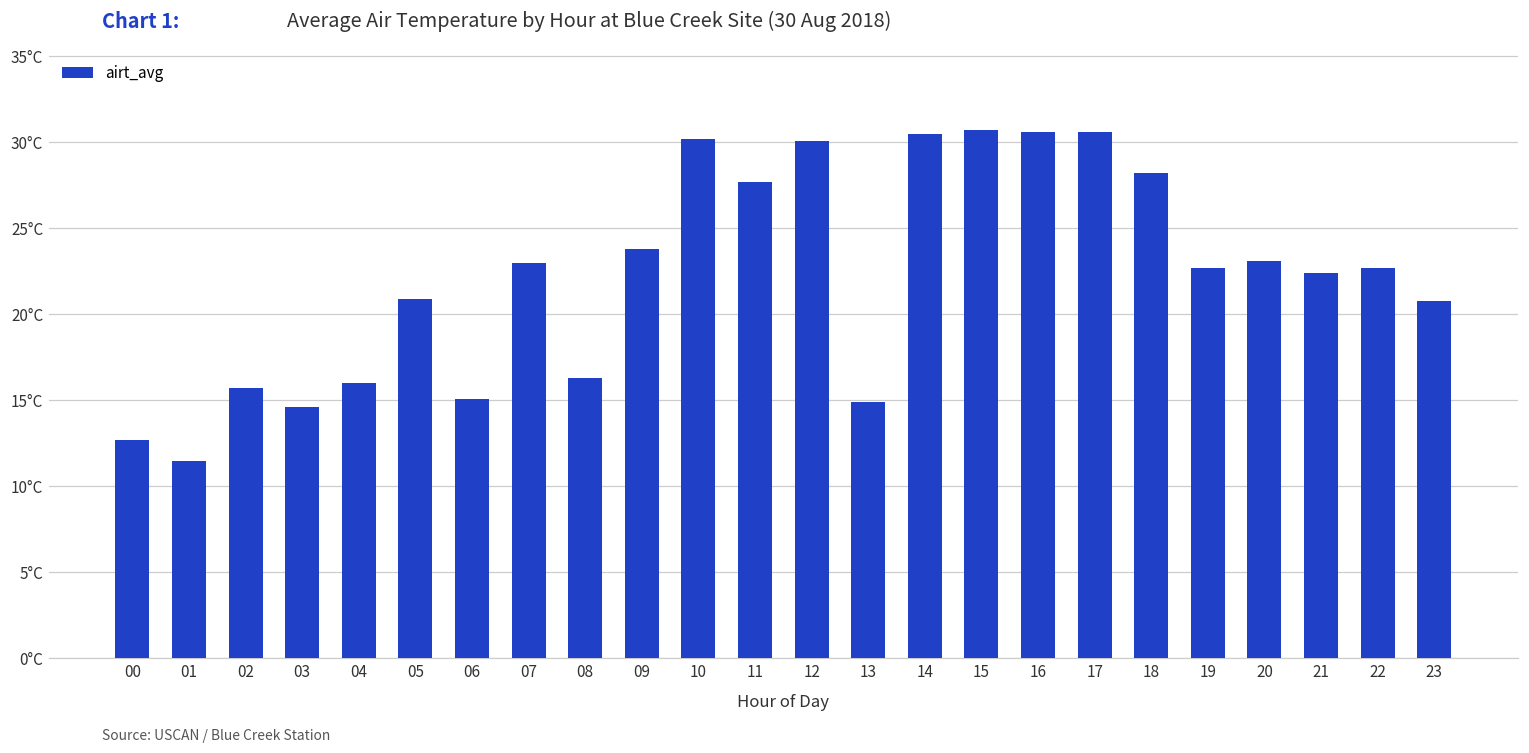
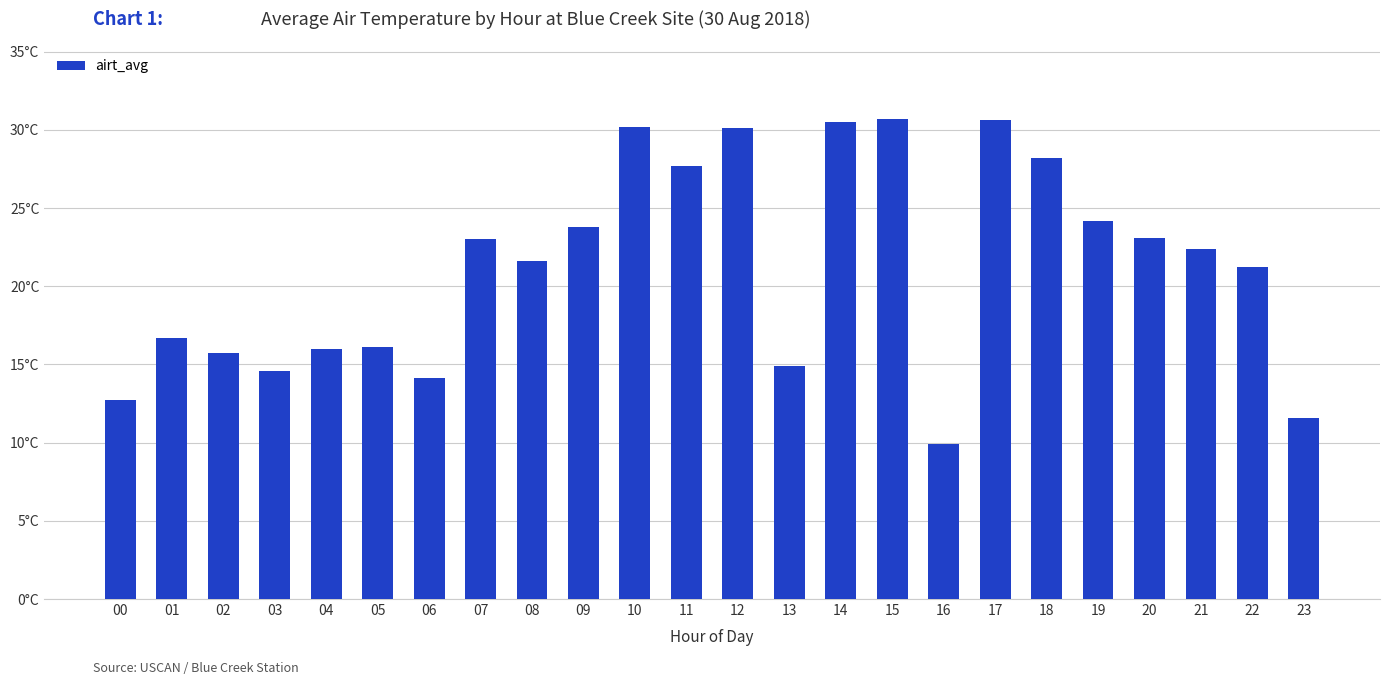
  {
    "00": "12.7°C",
-   "01": "11.5°C",
+   "01": "16.7°C",
    "02": "15.7°C",
    "03": "14.6°C",
    "04": "16.0°C",
-   "05": "20.9°C",
-   "06": "15.1°C",
+   "05": "16.1°C",
+   "06": "14.1°C",
    "07": "23.0°C",
-   "08": "16.3°C",
+   "08": "21.6°C",
    "09": "23.8°C",
    "10": "30.2°C",
    "11": "27.7°C",
    "12": "30.1°C",
    "13": "14.9°C",
    "14": "30.5°C",
    "15": "30.7°C",
-   "16": "30.6°C",
+   "16": "9.9°C",
    "17": "30.6°C",
    "18": "28.2°C",
-   "19": "22.7°C",
+   "19": "24.2°C",
    "20": "23.1°C",
    "21": "22.4°C",
-   "22": "22.7°C",
-   "23": "20.8°C"
+   "22": "21.2°C",
+   "23": "11.6°C"
  }
